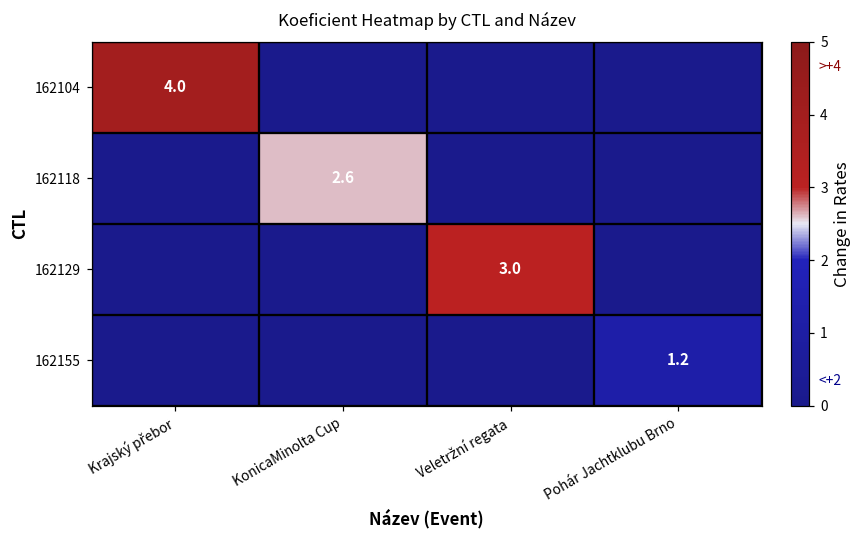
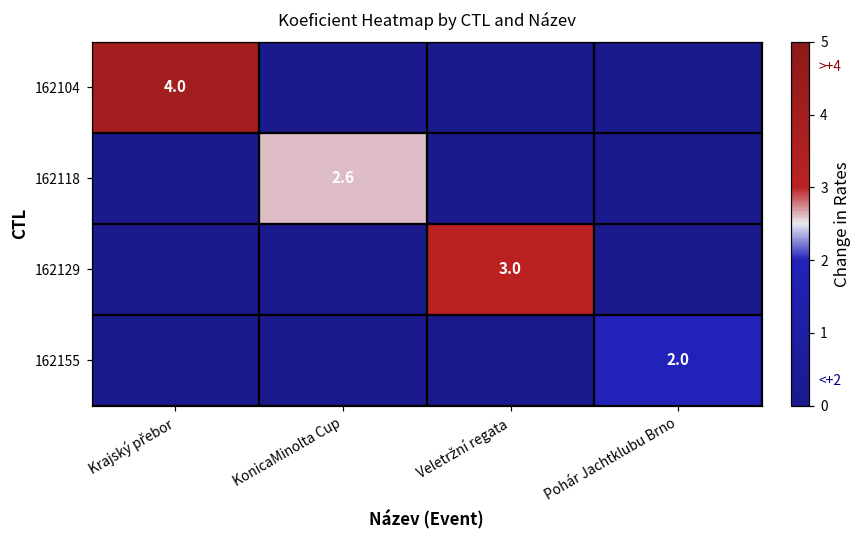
  {
    "162104": {
      "Krajský přebor": 4.0
    },
    "162118": {
      "KonicaMinolta Cup": 2.6
    },
    "162129": {
      "Veletržní regata": 3.0
    },
    "162155": {
-     "Pohár Jachtklubu Brno": 1.2
+     "Pohár Jachtklubu Brno": 2.0
    }
  }
